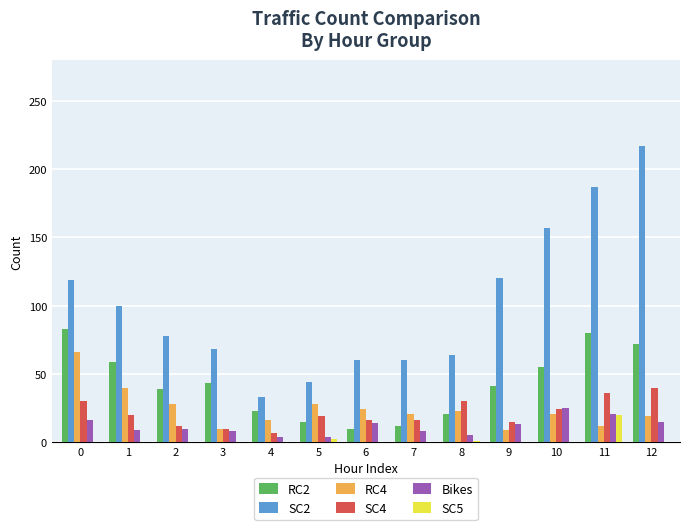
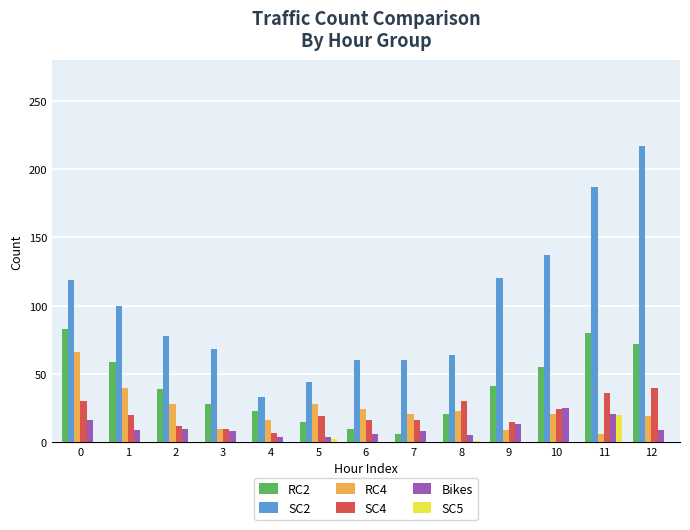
  {
    "RC2": {
      "0": 83,
      "1": 59,
      "2": 39,
-     "3": 43,
+     "3": 28,
      "4": 23,
      "5": 15,
      "6": 10,
-     "7": 12,
+     "7": 6,
      "8": 21,
      "9": 41,
      "10": 55,
      "11": 80,
      "12": 72
    },
    "SC2": {
      "0": 119,
      "1": 100,
      "2": 78,
      "3": 68,
      "4": 33,
      "5": 44,
      "6": 60,
      "7": 60,
      "8": 64,
      "9": 120,
-     "10": 157,
+     "10": 137,
      "11": 187,
      "12": 217
    },
    "RC4": {
      "0": 66,
      "1": 40,
      "2": 28,
      "3": 10,
      "4": 16,
      "5": 28,
      "6": 24,
      "7": 21,
      "8": 23,
      "9": 9,
      "10": 21,
-     "11": 12,
+     "11": 6,
      "12": 19
    },
    "SC4": {
      "0": 30,
      "1": 20,
      "2": 12,
      "3": 10,
      "4": 7,
      "5": 19,
      "6": 16,
      "7": 16,
      "8": 30,
      "9": 15,
      "10": 24,
      "11": 36,
      "12": 40
    },
    "Bikes": {
      "0": 16,
      "1": 9,
      "2": 10,
      "3": 8,
      "4": 4,
      "5": 4,
-     "6": 14,
+     "6": 6,
      "7": 8,
      "8": 5,
      "9": 13,
      "10": 25,
      "11": 21,
-     "12": 15
+     "12": 9
    },
    "SC5": {
      "0": 0,
      "1": 0,
      "2": 0,
      "3": 0,
      "4": 0,
      "5": 2,
      "6": 0,
      "7": 0,
      "9": 0,
      "10": 0,
      "11": 20,
      "12": 0
    }
  }
